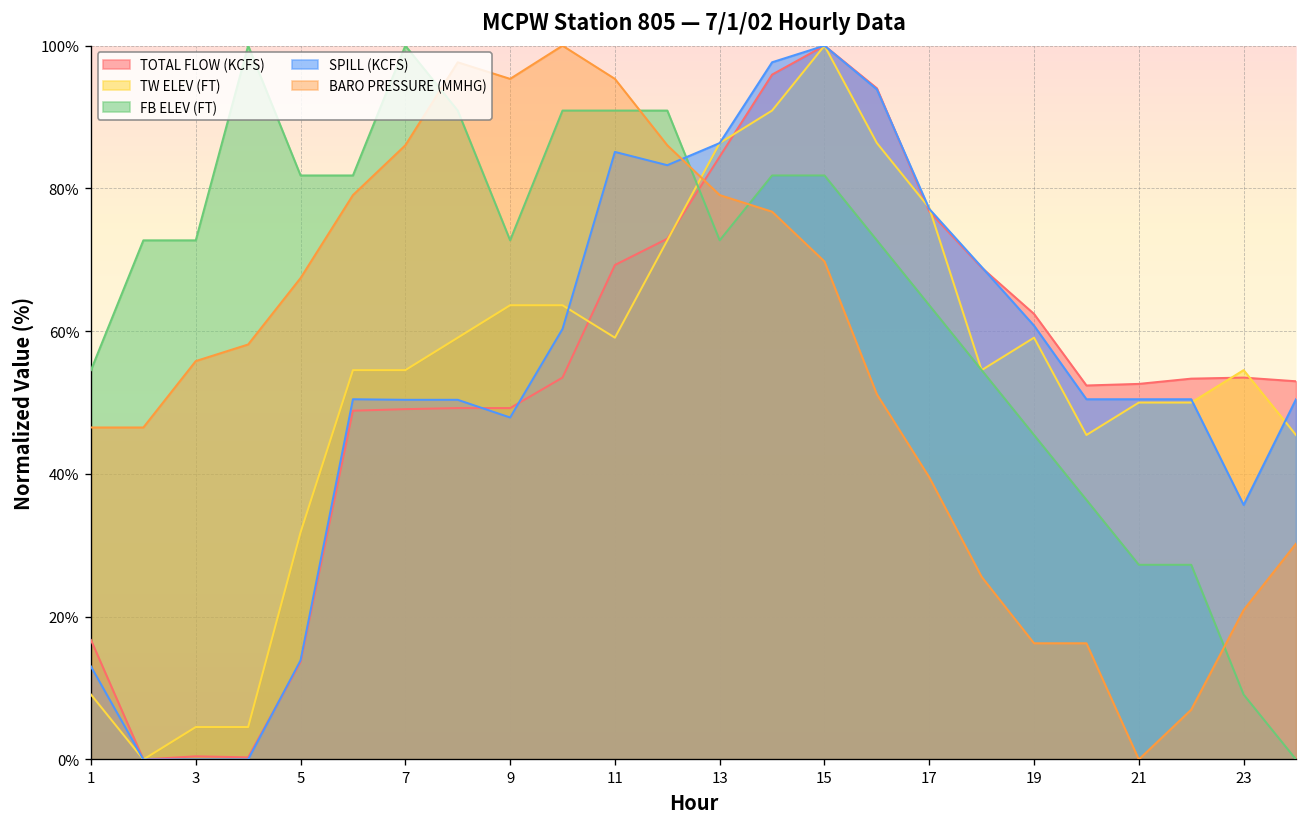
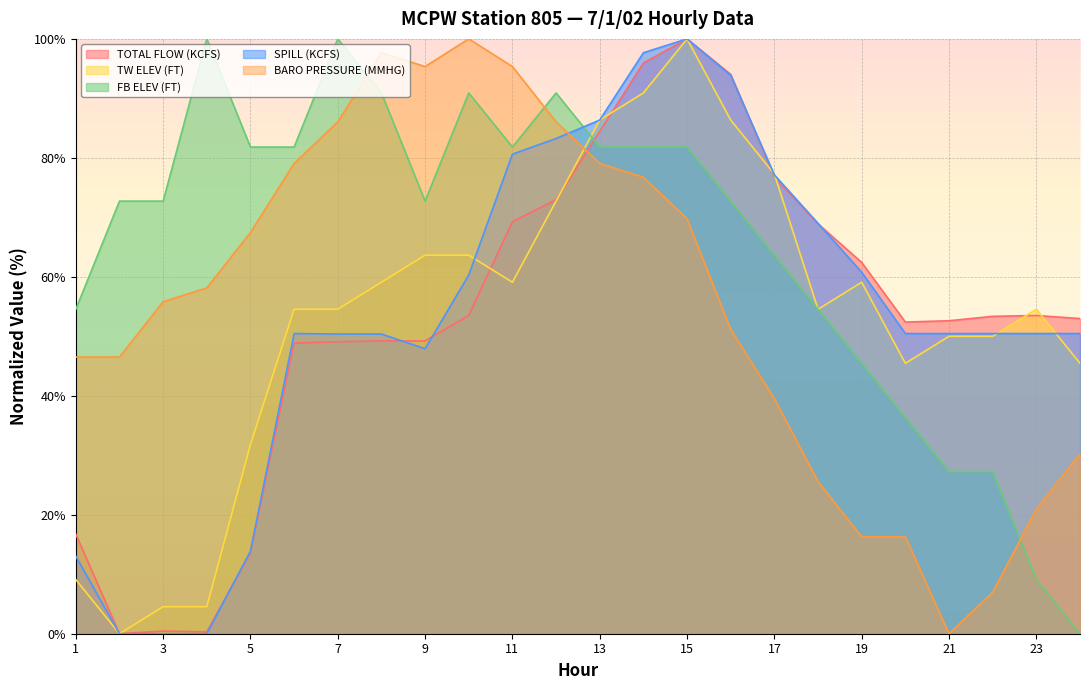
  {
    "FB ELEV (FT)": {
      "1": "55%",
      "3": "73%",
      "5": "82%",
      "7": "100%",
      "9": "73%",
-     "11": "91%",
-     "13": "73%",
+     "11": "82%",
+     "13": "82%",
      "15": "82%",
      "17": "64%",
      "19": "45%",
      "21": "27%",
      "23": "9%"
    },
    "SPILL (KCFS)": {
      "1": "13%",
      "3": "0%",
      "7": "50%",
      "9": "48%",
-     "11": "85%",
+     "11": "81%",
      "19": "61%",
      "21": "50%",
-     "23": "36%"
+     "23": "50%"
    }
  }
